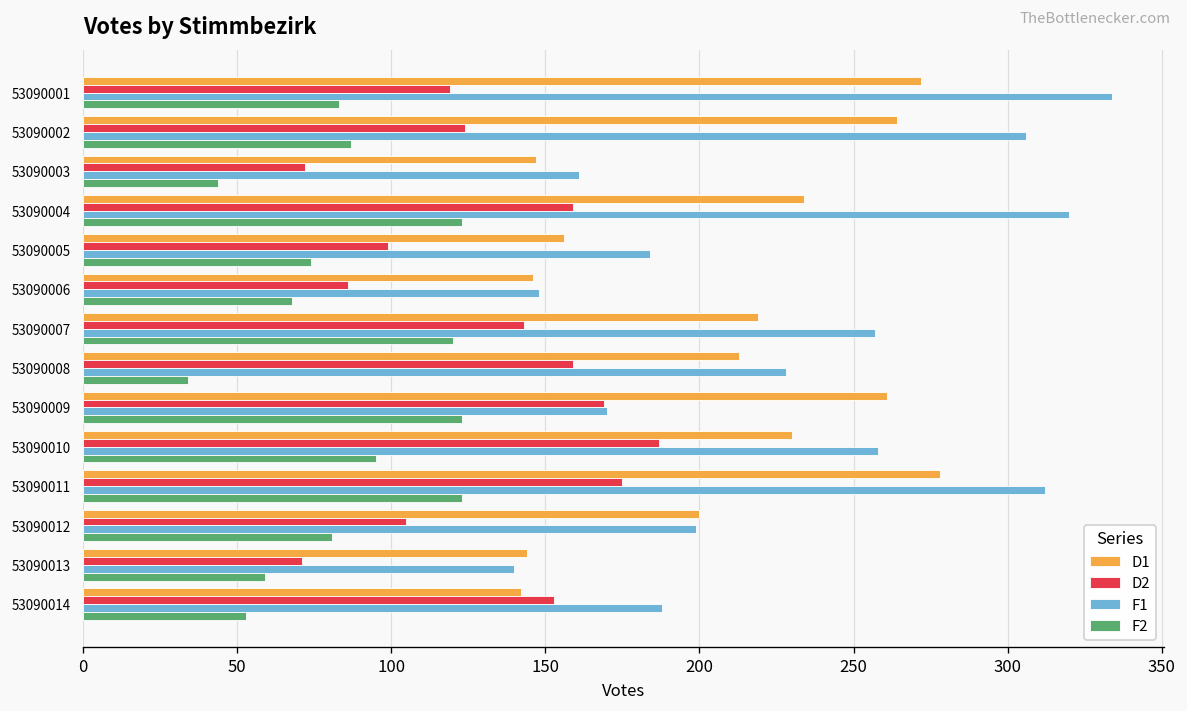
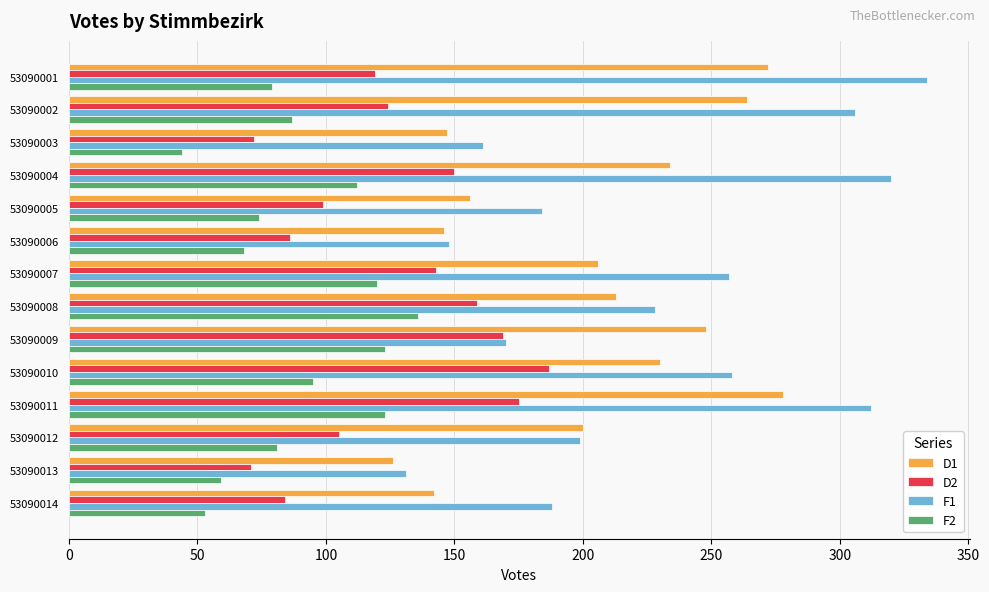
  {
    "D1": {
      "53090001": 272,
      "53090002": 264,
      "53090003": 147,
      "53090004": 234,
      "53090005": 156,
      "53090006": 146,
-     "53090007": 219,
+     "53090007": 206,
      "53090008": 213,
-     "53090009": 261,
+     "53090009": 248,
      "53090010": 230,
      "53090011": 278,
      "53090012": 200,
-     "53090013": 144,
+     "53090013": 126,
      "53090014": 142
    },
    "D2": {
      "53090001": 119,
      "53090002": 124,
      "53090003": 72,
-     "53090004": 159,
+     "53090004": 150,
      "53090005": 99,
      "53090006": 86,
      "53090007": 143,
      "53090008": 159,
      "53090009": 169,
      "53090010": 187,
      "53090011": 175,
      "53090012": 105,
      "53090013": 71,
-     "53090014": 153
+     "53090014": 84
    },
    "F1": {
      "53090001": 334,
      "53090002": 306,
      "53090003": 161,
      "53090004": 320,
      "53090005": 184,
      "53090006": 148,
      "53090007": 257,
      "53090008": 228,
      "53090009": 170,
      "53090010": 258,
      "53090011": 312,
      "53090012": 199,
-     "53090013": 140,
+     "53090013": 131,
      "53090014": 188
    },
    "F2": {
-     "53090001": 83,
+     "53090001": 79,
      "53090002": 87,
      "53090003": 44,
-     "53090004": 123,
+     "53090004": 112,
      "53090005": 74,
      "53090006": 68,
      "53090007": 120,
-     "53090008": 34,
+     "53090008": 136,
      "53090009": 123,
      "53090010": 95,
      "53090011": 123,
      "53090012": 81,
      "53090013": 59,
      "53090014": 53
    }
  }
